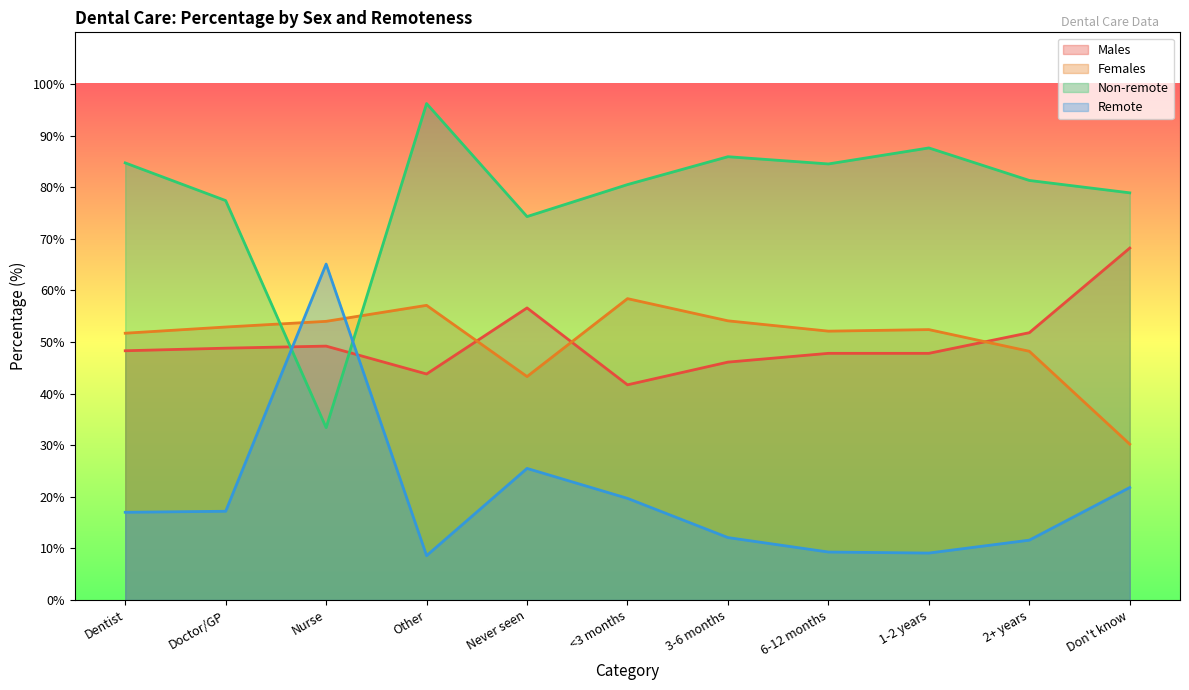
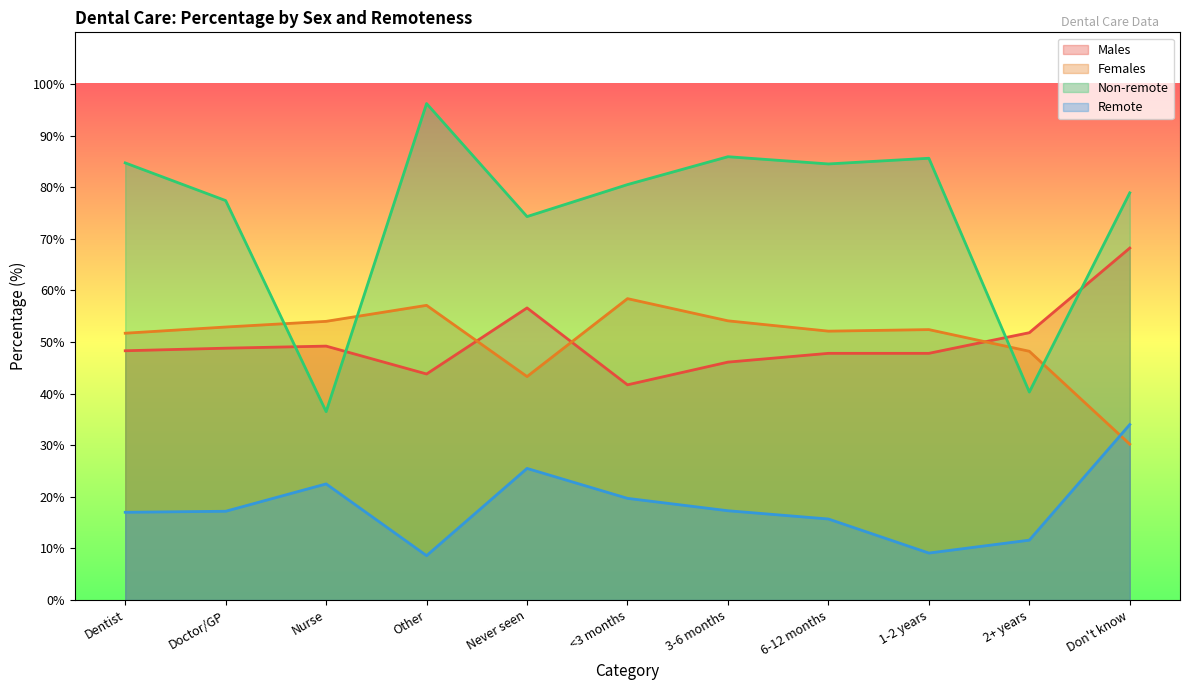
  {
    "Non-remote": {
      "Dentist": "85%",
      "Doctor/GP": "77%",
-     "Nurse": "33%",
+     "Nurse": "37%",
      "Other": "96%",
      "Never seen": "74%",
      "<3 months": "81%",
      "3-6 months": "86%",
      "6-12 months": "85%",
-     "1-2 years": "88%",
-     "2+ years": "81%",
+     "1-2 years": "86%",
+     "2+ years": "40%",
      "Don't know": "79%"
    },
    "Remote": {
      "Dentist": "17%",
      "Doctor/GP": "17%",
-     "Nurse": "65%",
+     "Nurse": "23%",
      "Other": "9%",
      "Never seen": "26%",
      "<3 months": "20%",
-     "3-6 months": "12%",
-     "6-12 months": "9%",
+     "3-6 months": "17%",
+     "6-12 months": "16%",
      "1-2 years": "9%",
      "2+ years": "12%",
-     "Don't know": "22%"
+     "Don't know": "34%"
    }
  }
